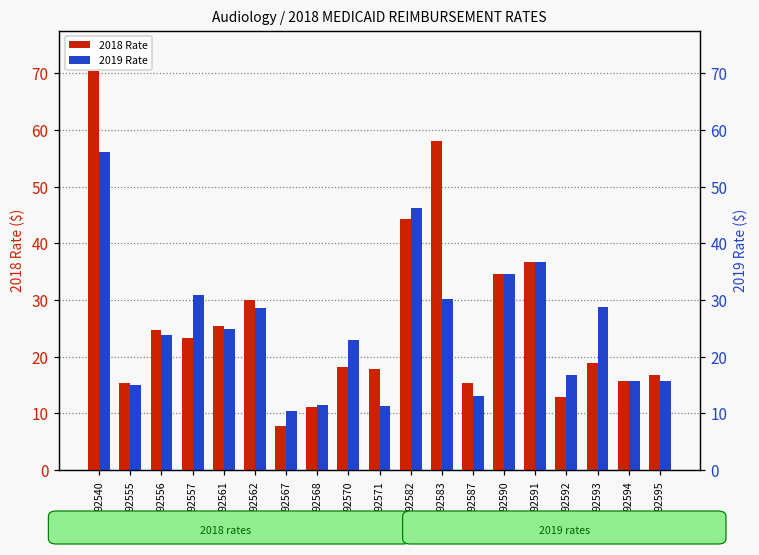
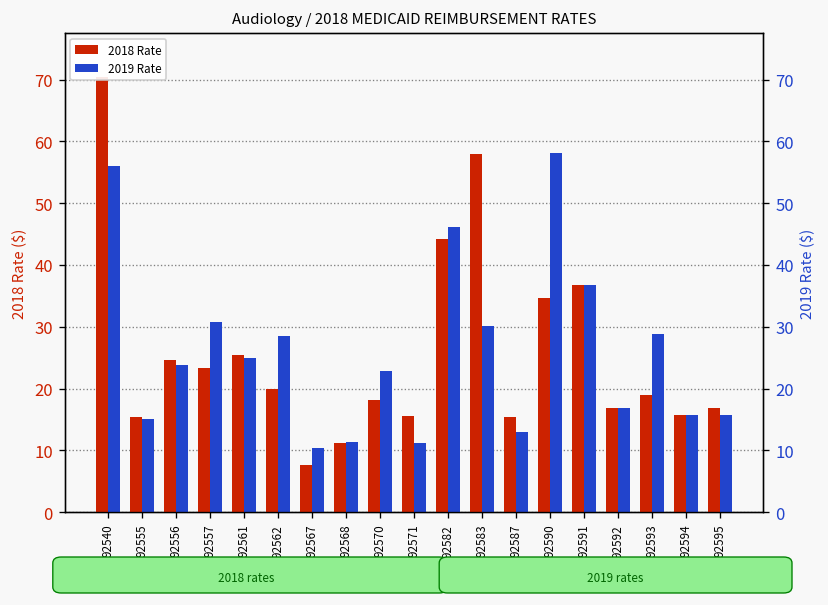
  {
    "2018 Rate": {
      "92555": 15,
      "92556": 25,
      "92557": 23,
      "92561": 25,
-     "92562": 30,
+     "92562": 20,
      "92567": 8,
      "92568": 11,
      "92570": 18,
-     "92571": 18,
+     "92571": 16,
      "92582": 44,
      "92583": 58,
      "92587": 15,
      "92590": 35,
      "92591": 37,
-     "92592": 13,
+     "92592": 17,
      "92593": 19,
      "92594": 16,
      "92595": 17
    },
    "2019 Rate": {
      "92540": 56,
      "92555": 15,
      "92556": 24,
      "92557": 31,
      "92561": 25,
      "92562": 29,
      "92567": 10,
      "92568": 11,
      "92570": 23,
      "92571": 11,
      "92582": 46,
      "92583": 30,
      "92587": 13,
-     "92590": 35,
+     "92590": 58,
      "92591": 37,
      "92592": 17,
      "92593": 29,
      "92594": 16,
      "92595": 16
    }
  }
